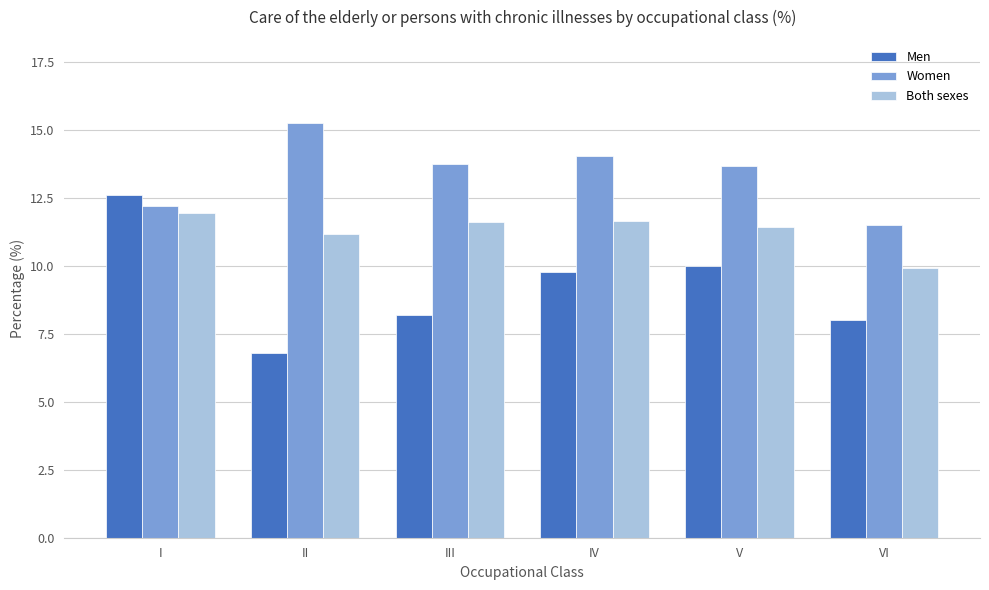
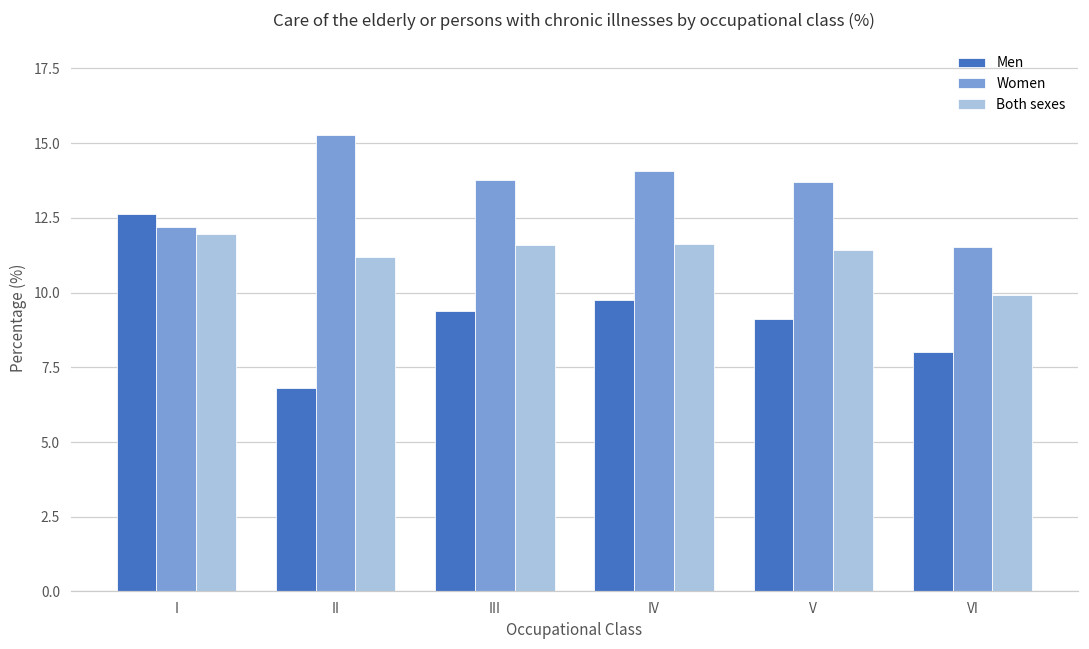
  {
    "Men": {
      "I": 12.6,
      "II": 6.8,
-     "III": 8.2,
+     "III": 9.4,
      "IV": 9.8,
-     "V": 10.0,
+     "V": 9.1,
      "VI": 8.0
    }
  }
